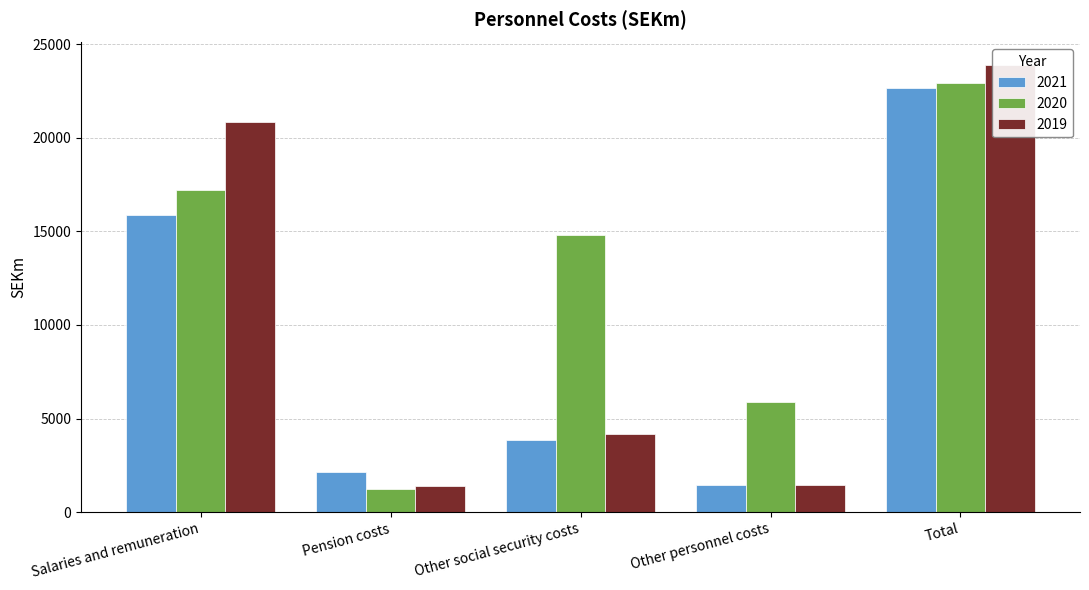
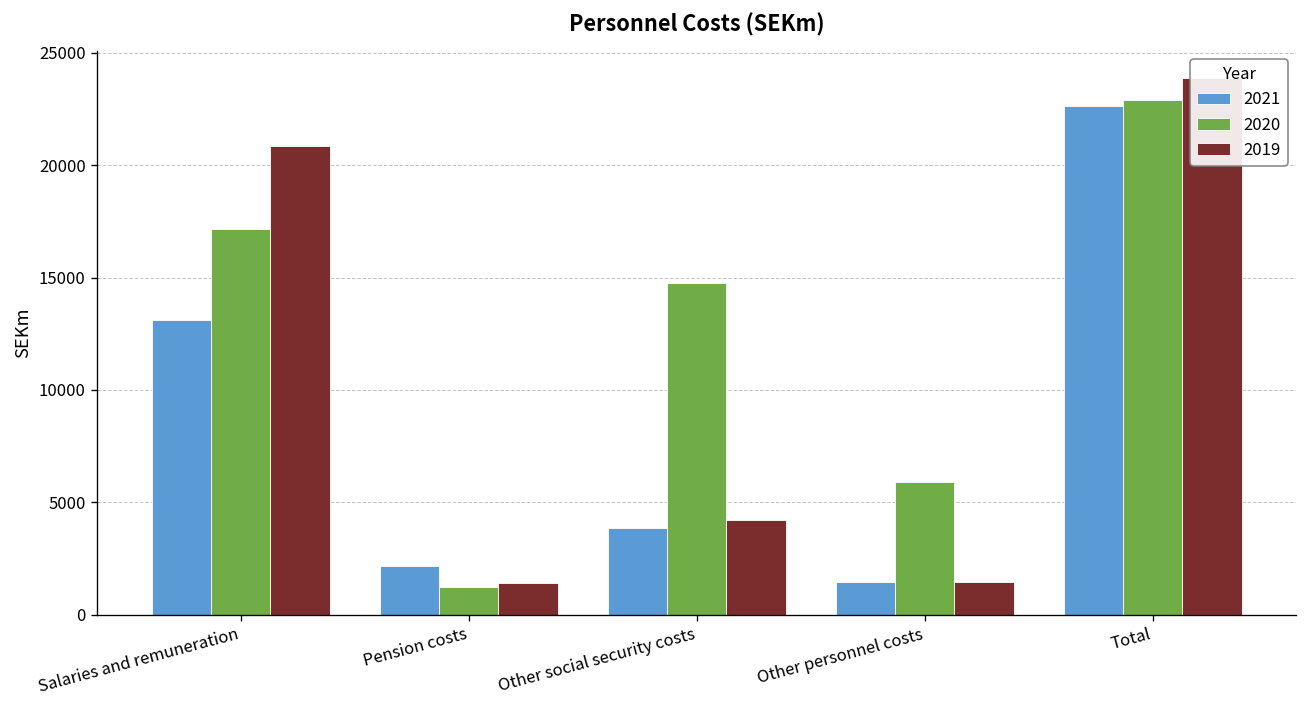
  {
    "2021": {
-     "Salaries and remuneration": 15900,
+     "Salaries and remuneration": 13100,
      "Pension costs": 2100,
      "Other social security costs": 3800,
      "Other personnel costs": 1500,
      "Total": 22600
    },
    "2020": {
      "Salaries and remuneration": 17200,
      "Pension costs": 1200,
      "Other social security costs": 14800,
      "Other personnel costs": 5900,
      "Total": 22900
    },
    "2019": {
      "Salaries and remuneration": 20900,
      "Pension costs": 1400,
      "Other social security costs": 4200,
      "Other personnel costs": 1500
    }
  }
